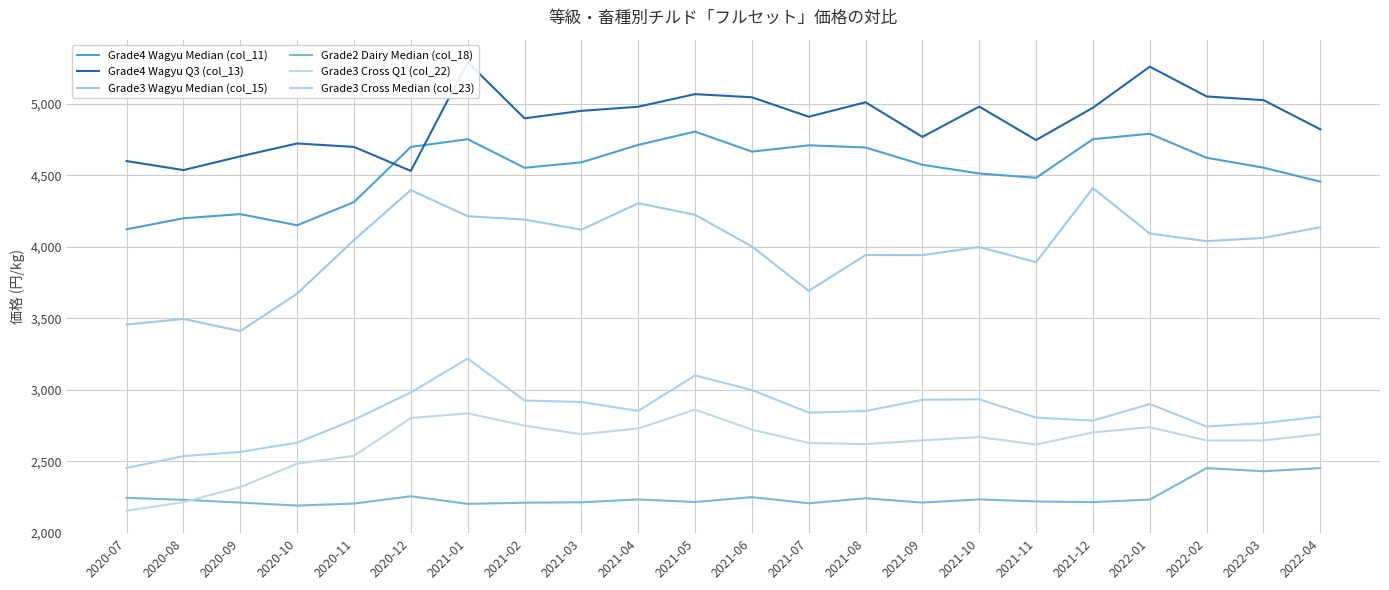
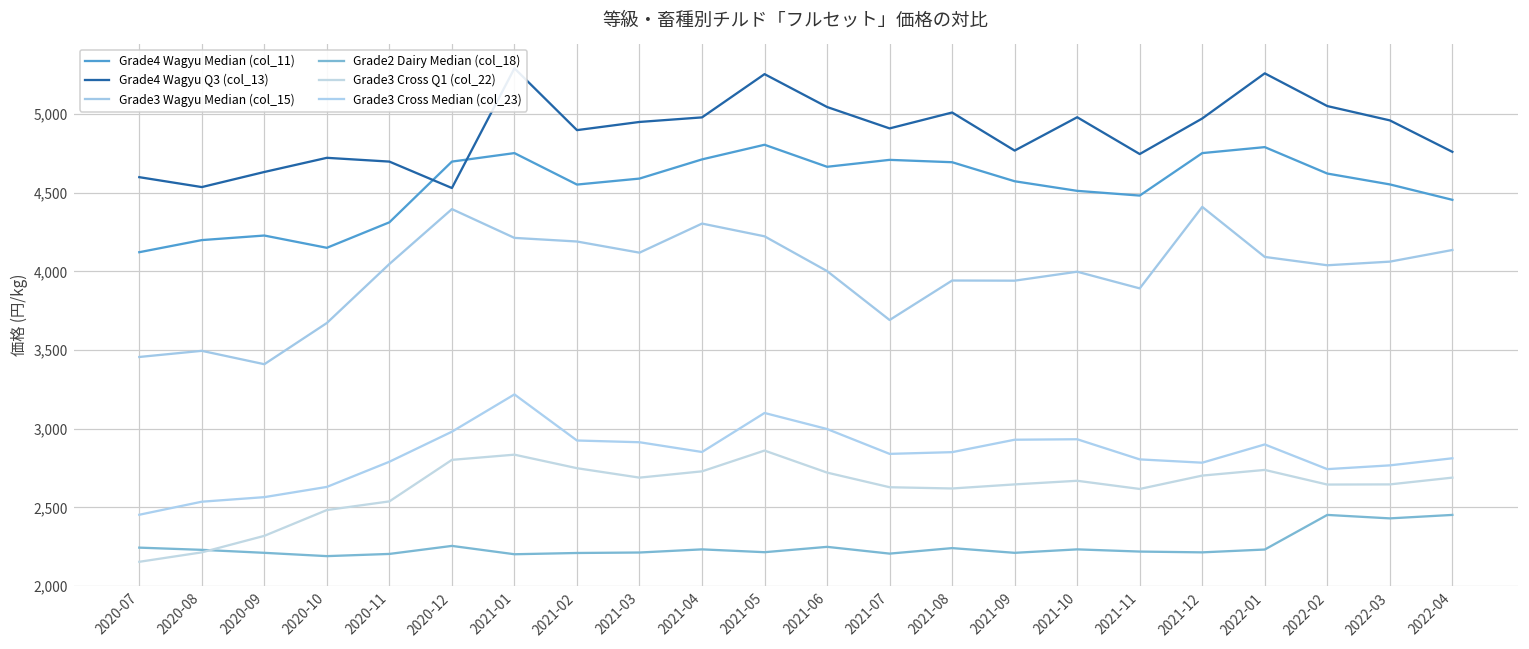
  {
    "Grade4 Wagyu Q3 (col_13)": {
      "2020-07": "4,600",
      "2020-08": "4,540",
      "2020-09": "4,630",
      "2020-10": "4,720",
      "2020-11": "4,700",
      "2020-12": "4,530",
      "2021-02": "4,900",
      "2021-03": "4,950",
      "2021-04": "4,980",
-     "2021-05": "5,070",
+     "2021-05": "5,250",
      "2021-06": "5,050",
      "2021-07": "4,910",
      "2021-08": "5,010",
      "2021-09": "4,770",
      "2021-10": "4,980",
      "2021-11": "4,750",
      "2021-12": "4,970",
      "2022-01": "5,260",
      "2022-02": "5,050",
-     "2022-03": "5,030",
-     "2022-04": "4,820"
+     "2022-03": "4,960",
+     "2022-04": "4,760"
    }
  }
